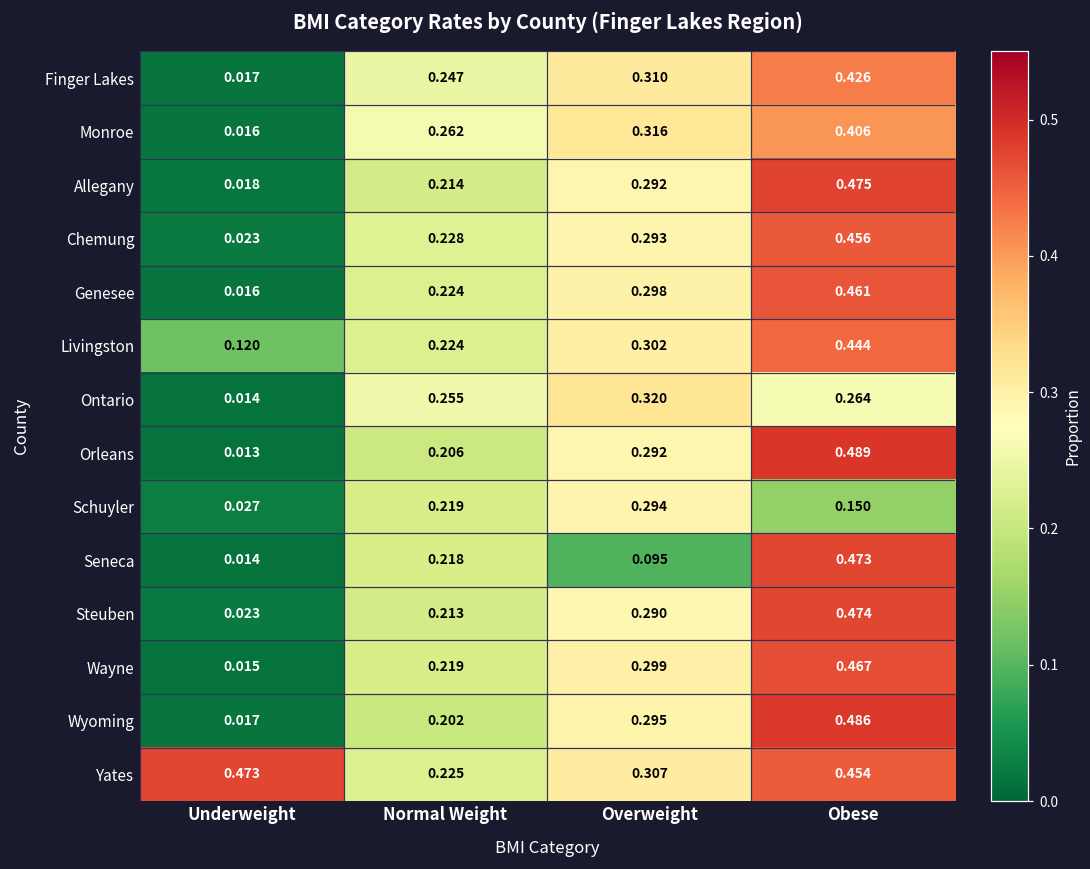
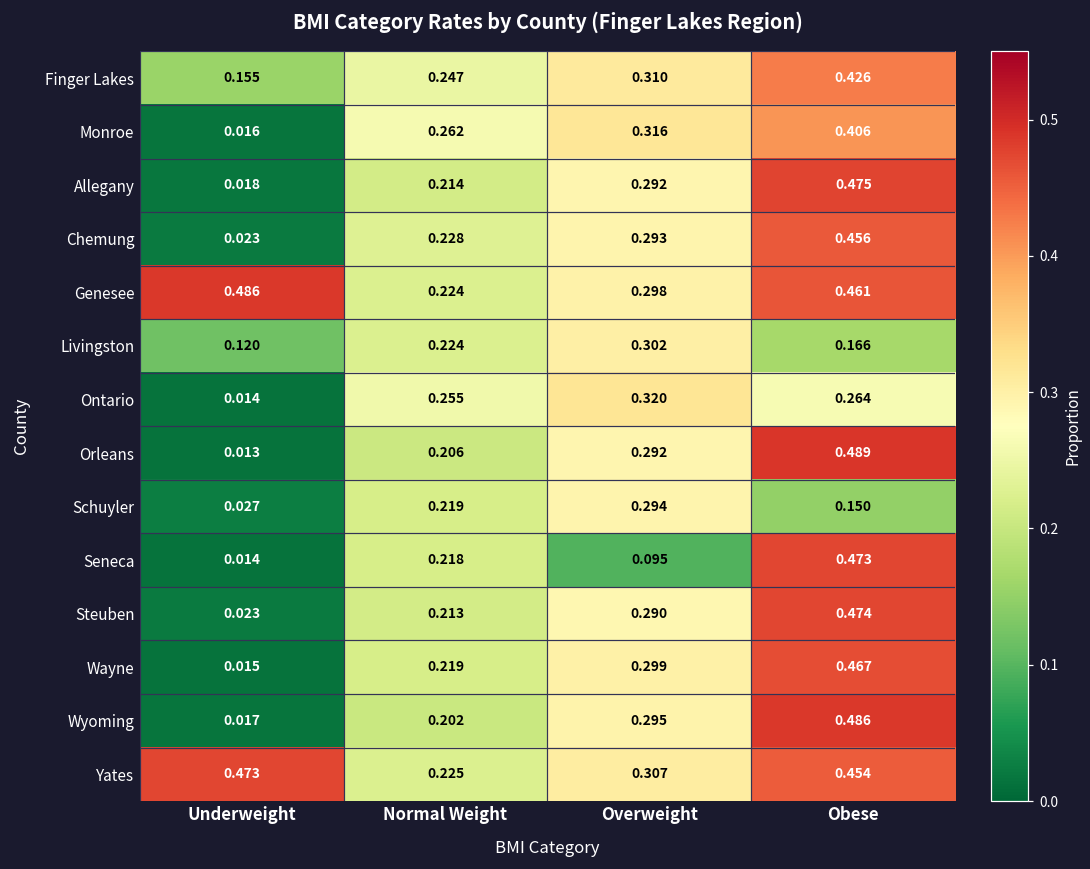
  {
    "Finger Lakes": {
-     "Underweight": 0.017,
+     "Underweight": 0.155,
      "Normal Weight": 0.247,
      "Overweight": 0.310,
      "Obese": 0.426
    },
    "Monroe": {
      "Underweight": 0.016,
      "Normal Weight": 0.262,
      "Overweight": 0.316,
      "Obese": 0.406
    },
    "Allegany": {
      "Underweight": 0.018,
      "Normal Weight": 0.214,
      "Overweight": 0.292,
      "Obese": 0.475
    },
    "Chemung": {
      "Underweight": 0.023,
      "Normal Weight": 0.228,
      "Overweight": 0.293,
      "Obese": 0.456
    },
    "Genesee": {
-     "Underweight": 0.016,
+     "Underweight": 0.486,
      "Normal Weight": 0.224,
      "Overweight": 0.298,
      "Obese": 0.461
    },
    "Livingston": {
      "Underweight": 0.120,
      "Normal Weight": 0.224,
      "Overweight": 0.302,
-     "Obese": 0.444
+     "Obese": 0.166
    },
    "Ontario": {
      "Underweight": 0.014,
      "Normal Weight": 0.255,
      "Overweight": 0.320,
      "Obese": 0.264
    },
    "Orleans": {
      "Underweight": 0.013,
      "Normal Weight": 0.206,
      "Overweight": 0.292,
      "Obese": 0.489
    },
    "Schuyler": {
      "Underweight": 0.027,
      "Normal Weight": 0.219,
      "Overweight": 0.294,
      "Obese": 0.150
    },
    "Seneca": {
      "Underweight": 0.014,
      "Normal Weight": 0.218,
      "Overweight": 0.095,
      "Obese": 0.473
    },
    "Steuben": {
      "Underweight": 0.023,
      "Normal Weight": 0.213,
      "Overweight": 0.290,
      "Obese": 0.474
    },
    "Wayne": {
      "Underweight": 0.015,
      "Normal Weight": 0.219,
      "Overweight": 0.299,
      "Obese": 0.467
    },
    "Wyoming": {
      "Underweight": 0.017,
      "Normal Weight": 0.202,
      "Overweight": 0.295,
      "Obese": 0.486
    },
    "Yates": {
      "Underweight": 0.473,
      "Normal Weight": 0.225,
      "Overweight": 0.307,
      "Obese": 0.454
    }
  }
